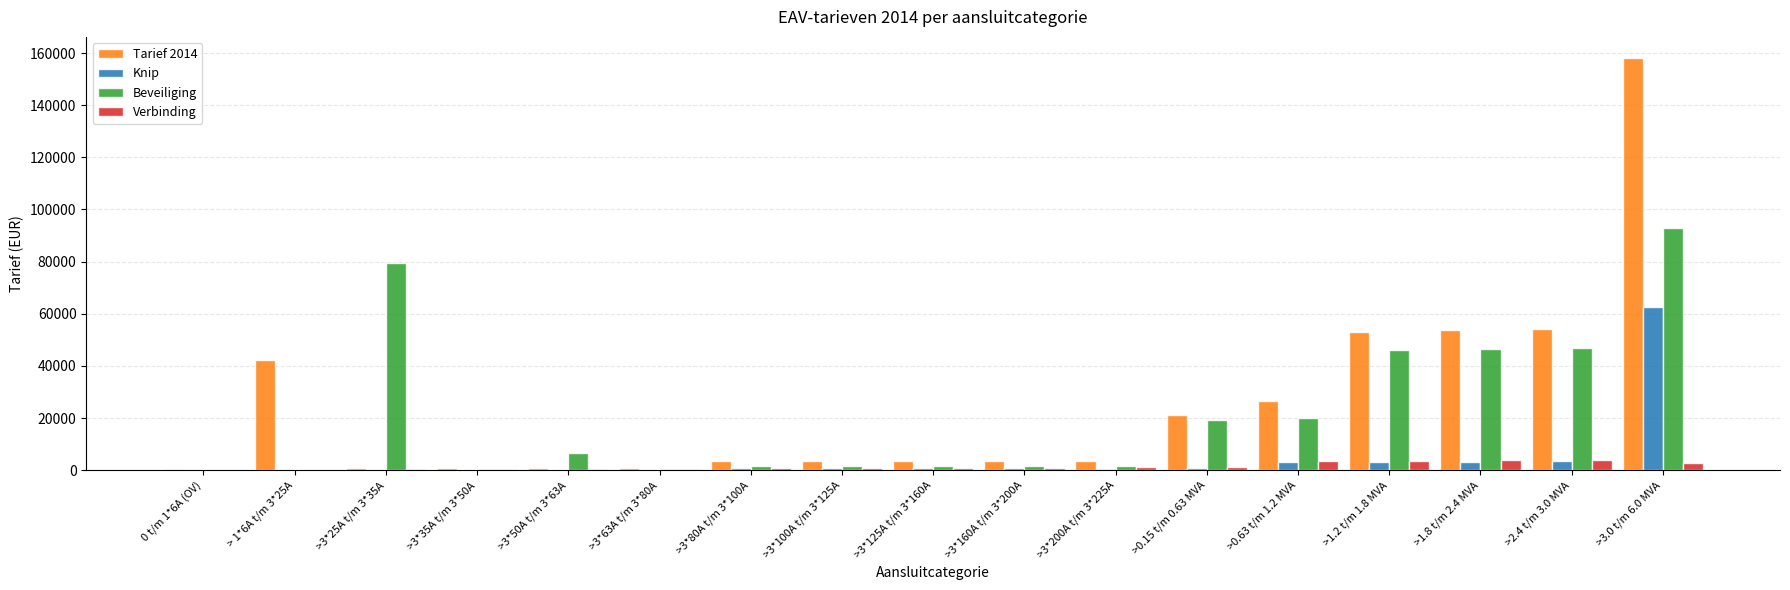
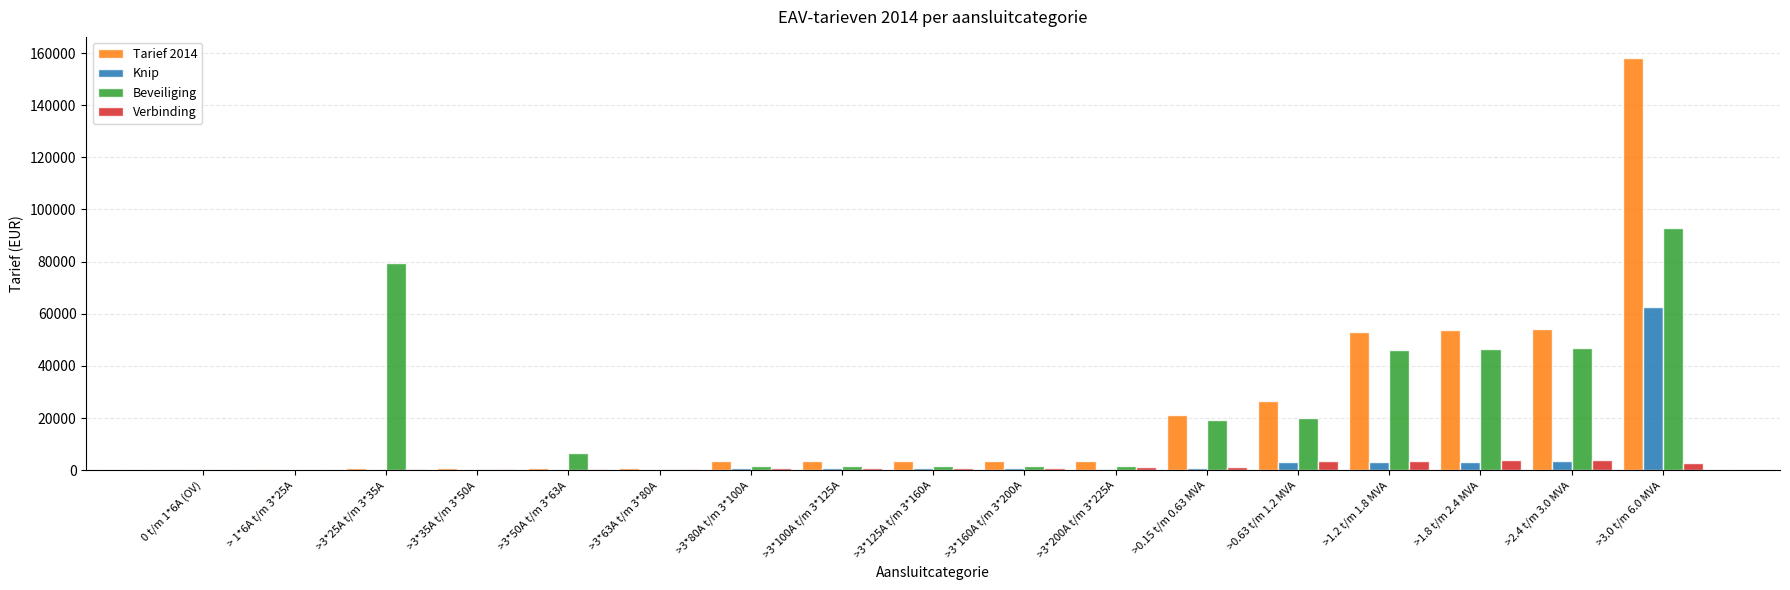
  {
    "Tarief 2014": {
-     "> 1*6A t/m 3*25A": 42000,
+     "> 1*6A t/m 3*25A": 1000,
      ">3*80A t/m 3*100A": 3000,
      ">3*100A t/m 3*125A": 3000,
      ">3*125A t/m 3*160A": 3000,
      ">3*160A t/m 3*200A": 4000,
      ">3*200A t/m 3*225A": 4000,
      ">0.15 t/m 0.63 MVA": 21000,
      ">0.63 t/m 1.2 MVA": 26000,
      ">1.2 t/m 1.8 MVA": 53000,
      ">1.8 t/m 2.4 MVA": 54000,
      ">2.4 t/m 3.0 MVA": 54000,
      ">3.0 t/m 6.0 MVA": 158000
    },
    "Knip": {
      ">3*80A t/m 3*100A": 1000,
      ">3*100A t/m 3*125A": 1000,
      ">3*125A t/m 3*160A": 1000,
      ">3*160A t/m 3*200A": 1000,
      ">0.63 t/m 1.2 MVA": 3000,
      ">1.2 t/m 1.8 MVA": 3000,
      ">1.8 t/m 2.4 MVA": 3000,
      ">2.4 t/m 3.0 MVA": 3000,
      ">3.0 t/m 6.0 MVA": 63000
    },
    "Beveiliging": {
      ">3*25A t/m 3*35A": 79000,
      ">3*50A t/m 3*63A": 7000,
      ">3*80A t/m 3*100A": 2000,
      ">3*100A t/m 3*125A": 2000,
      ">3*125A t/m 3*160A": 2000,
      ">3*160A t/m 3*200A": 2000,
      ">3*200A t/m 3*225A": 2000,
      ">0.15 t/m 0.63 MVA": 19000,
      ">0.63 t/m 1.2 MVA": 20000,
      ">1.2 t/m 1.8 MVA": 46000,
      ">1.8 t/m 2.4 MVA": 47000,
      ">2.4 t/m 3.0 MVA": 47000,
      ">3.0 t/m 6.0 MVA": 93000
    },
    "Verbinding": {
      ">3*160A t/m 3*200A": 1000,
      ">3*200A t/m 3*225A": 1000,
      ">0.15 t/m 0.63 MVA": 1000,
      ">0.63 t/m 1.2 MVA": 3000,
      ">1.2 t/m 1.8 MVA": 4000,
      ">1.8 t/m 2.4 MVA": 4000,
      ">2.4 t/m 3.0 MVA": 4000,
      ">3.0 t/m 6.0 MVA": 3000
    }
  }
